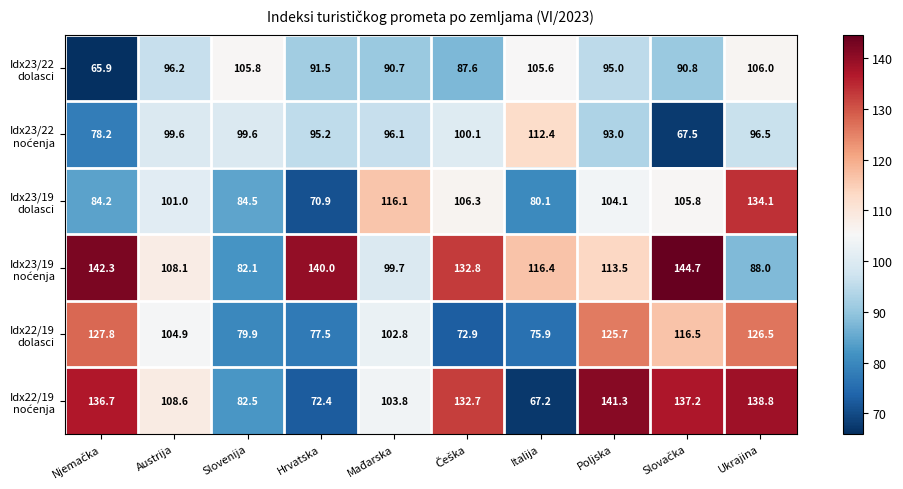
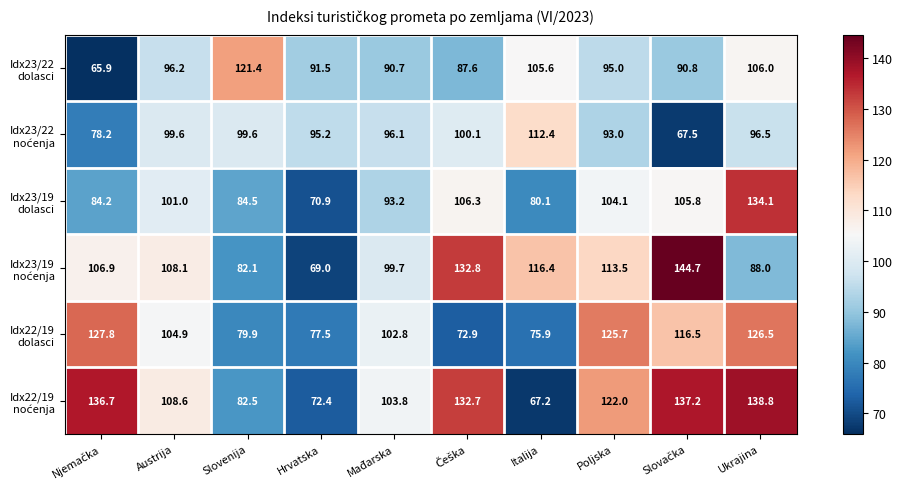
  {
    "Idx23/22 dolasci": {
      "Njemačka": 65.9,
      "Austrija": 96.2,
-     "Slovenija": 105.8,
+     "Slovenija": 121.4,
      "Hrvatska": 91.5,
      "Mađarska": 90.7,
      "Češka": 87.6,
      "Italija": 105.6,
      "Poljska": 95.0,
      "Slovačka": 90.8,
      "Ukrajina": 106.0
    },
    "Idx23/22 noćenja": {
      "Njemačka": 78.2,
      "Austrija": 99.6,
      "Slovenija": 99.6,
      "Hrvatska": 95.2,
      "Mađarska": 96.1,
      "Češka": 100.1,
      "Italija": 112.4,
      "Poljska": 93.0,
      "Slovačka": 67.5,
      "Ukrajina": 96.5
    },
    "Idx23/19 dolasci": {
      "Njemačka": 84.2,
      "Austrija": 101.0,
      "Slovenija": 84.5,
      "Hrvatska": 70.9,
-     "Mađarska": 116.1,
+     "Mađarska": 93.2,
      "Češka": 106.3,
      "Italija": 80.1,
      "Poljska": 104.1,
      "Slovačka": 105.8,
      "Ukrajina": 134.1
    },
    "Idx23/19 noćenja": {
-     "Njemačka": 142.3,
+     "Njemačka": 106.9,
      "Austrija": 108.1,
      "Slovenija": 82.1,
-     "Hrvatska": 140.0,
+     "Hrvatska": 69.0,
      "Mađarska": 99.7,
      "Češka": 132.8,
      "Italija": 116.4,
      "Poljska": 113.5,
      "Slovačka": 144.7,
      "Ukrajina": 88.0
    },
    "Idx22/19 dolasci": {
      "Njemačka": 127.8,
      "Austrija": 104.9,
      "Slovenija": 79.9,
      "Hrvatska": 77.5,
      "Mađarska": 102.8,
      "Češka": 72.9,
      "Italija": 75.9,
      "Poljska": 125.7,
      "Slovačka": 116.5,
      "Ukrajina": 126.5
    },
    "Idx22/19 noćenja": {
      "Njemačka": 136.7,
      "Austrija": 108.6,
      "Slovenija": 82.5,
      "Hrvatska": 72.4,
      "Mađarska": 103.8,
      "Češka": 132.7,
      "Italija": 67.2,
-     "Poljska": 141.3,
+     "Poljska": 122.0,
      "Slovačka": 137.2,
      "Ukrajina": 138.8
    }
  }
